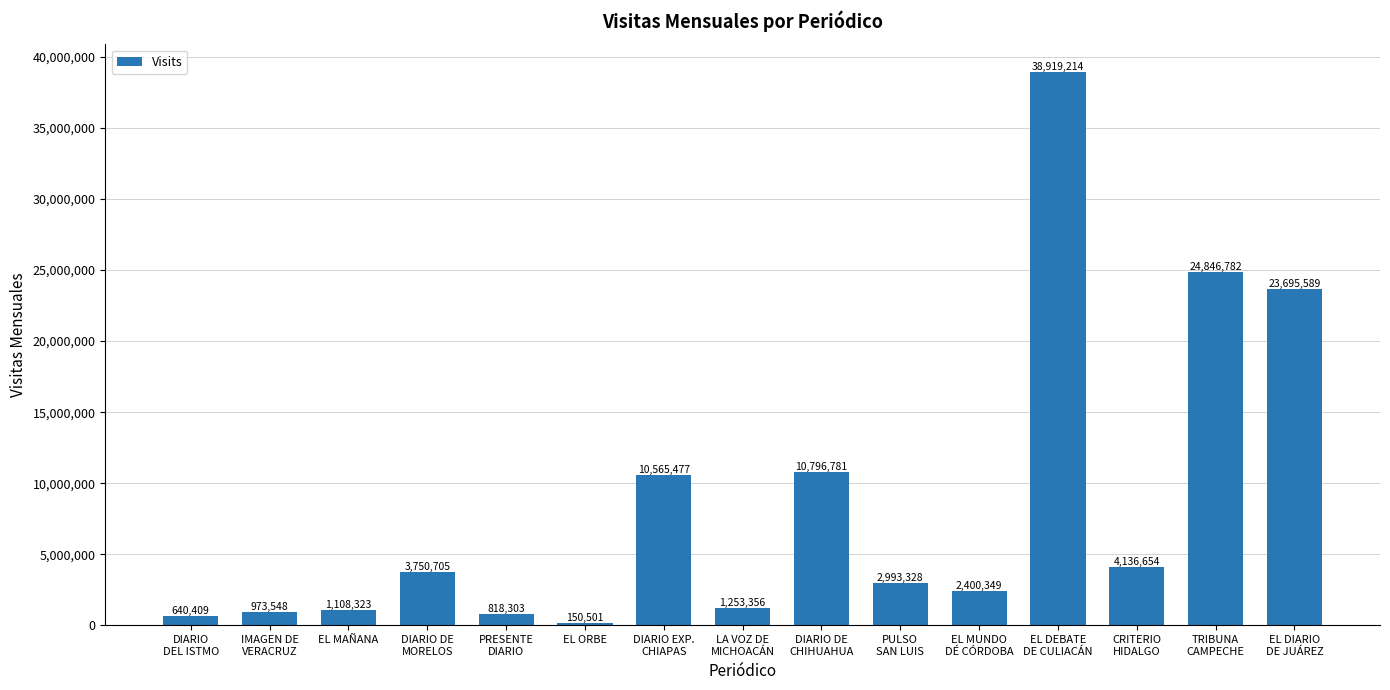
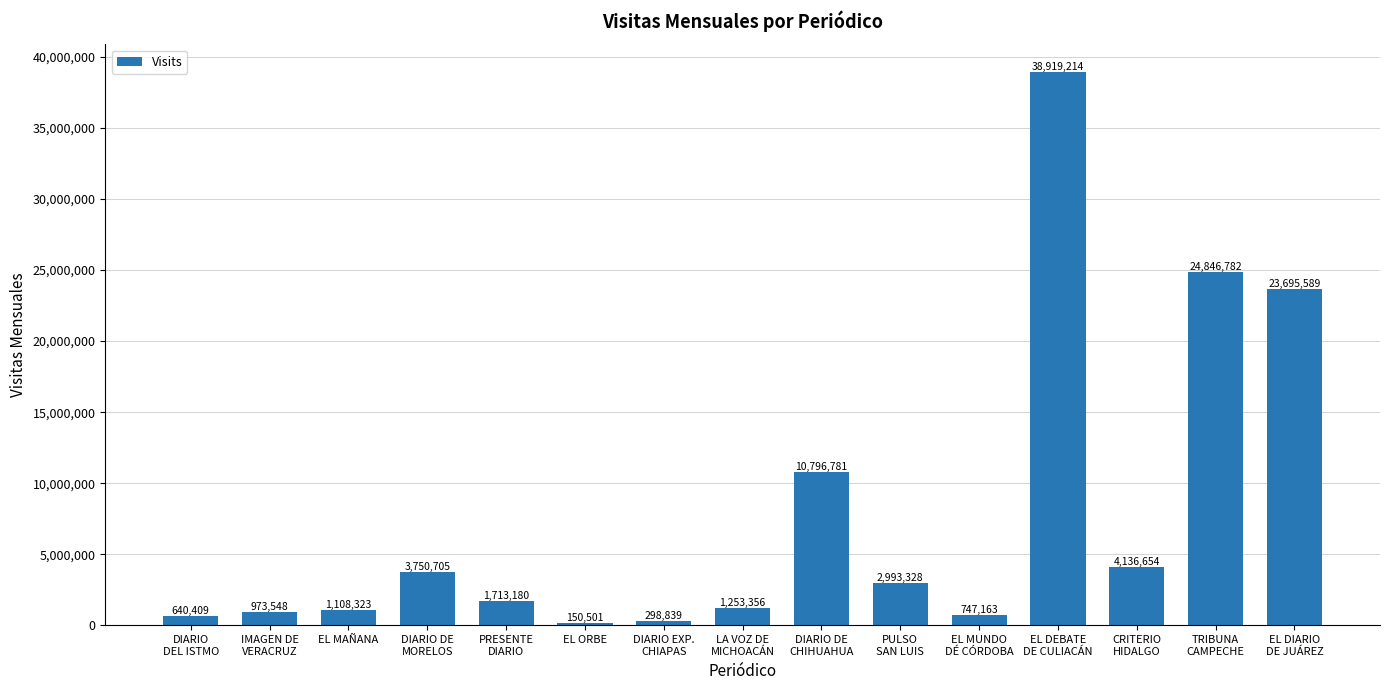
  {
    "DIARIO DEL ISTMO": "640,409",
    "IMAGEN DE VERACRUZ": "973,548",
    "EL MAÑANA": "1,108,323",
    "DIARIO DE MORELOS": "3,750,705",
-   "PRESENTE DIARIO": "818,303",
+   "PRESENTE DIARIO": "1,713,180",
    "EL ORBE": "150,501",
-   "DIARIO EXP. CHIAPAS": "10,565,477",
+   "DIARIO EXP. CHIAPAS": "298,839",
    "LA VOZ DE MICHOACÁN": "1,253,356",
    "DIARIO DE CHIHUAHUA": "10,796,781",
    "PULSO SAN LUIS": "2,993,328",
-   "EL MUNDO DÉ CÓRDOBA": "2,400,349",
+   "EL MUNDO DÉ CÓRDOBA": "747,163",
    "EL DEBATE DE CULIACÁN": "38,919,214",
    "CRITERIO HIDALGO": "4,136,654",
    "TRIBUNA CAMPECHE": "24,846,782",
    "EL DIARIO DE JUÁREZ": "23,695,589"
  }
